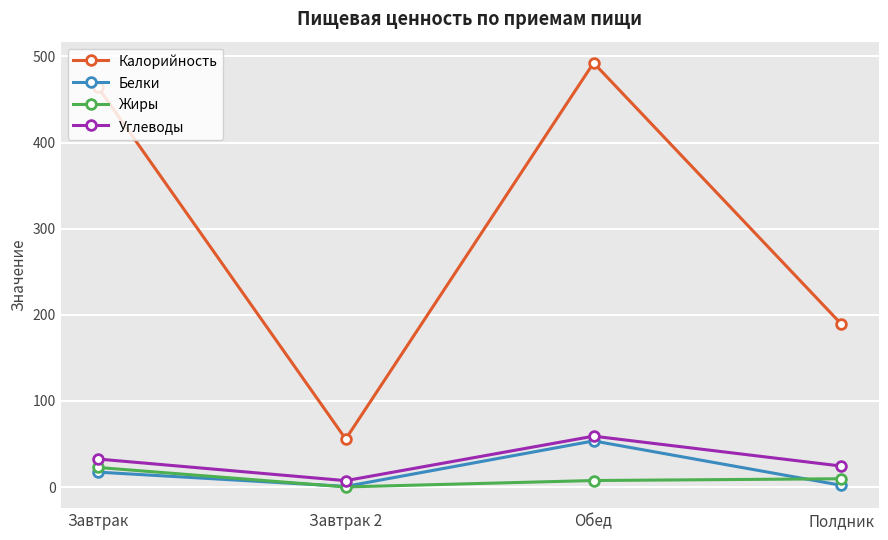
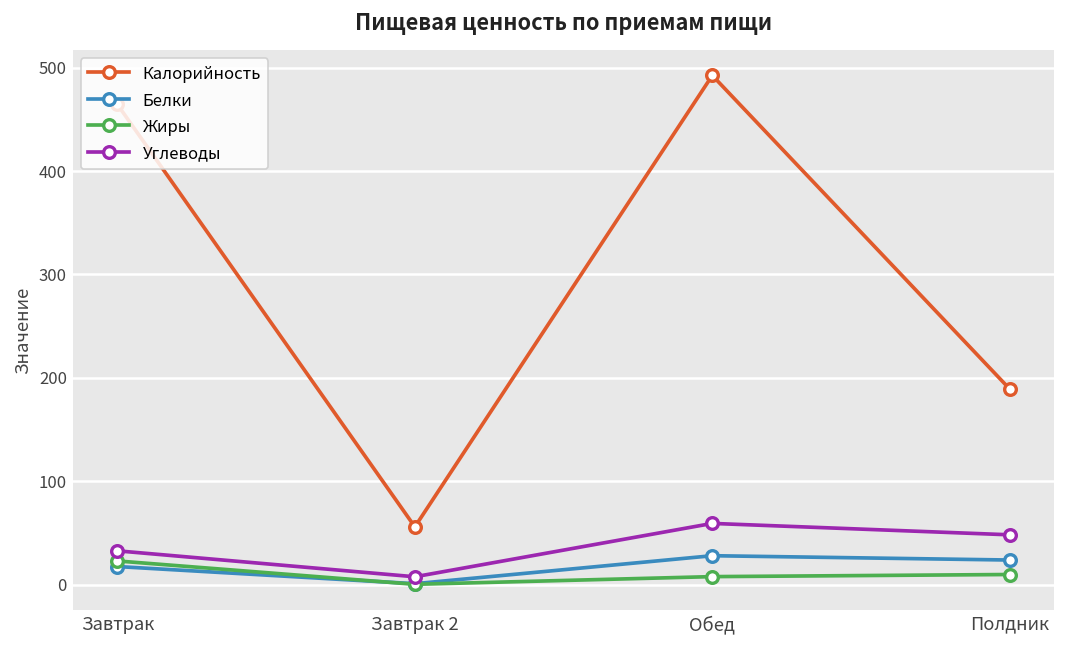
  {
    "Калорийность": {
      "Завтрак 2": 60,
      "Обед": 490,
      "Полдник": 190
    },
    "Белки": {
      "Завтрак": 20,
-     "Обед": 50,
-     "Полдник": 0
+     "Обед": 30,
+     "Полдник": 20
    },
    "Жиры": {
      "Завтрак": 20,
      "Обед": 10,
      "Полдник": 10
    },
    "Углеводы": {
      "Завтрак": 30,
      "Завтрак 2": 10,
      "Обед": 60,
-     "Полдник": 20
+     "Полдник": 50
    }
  }
